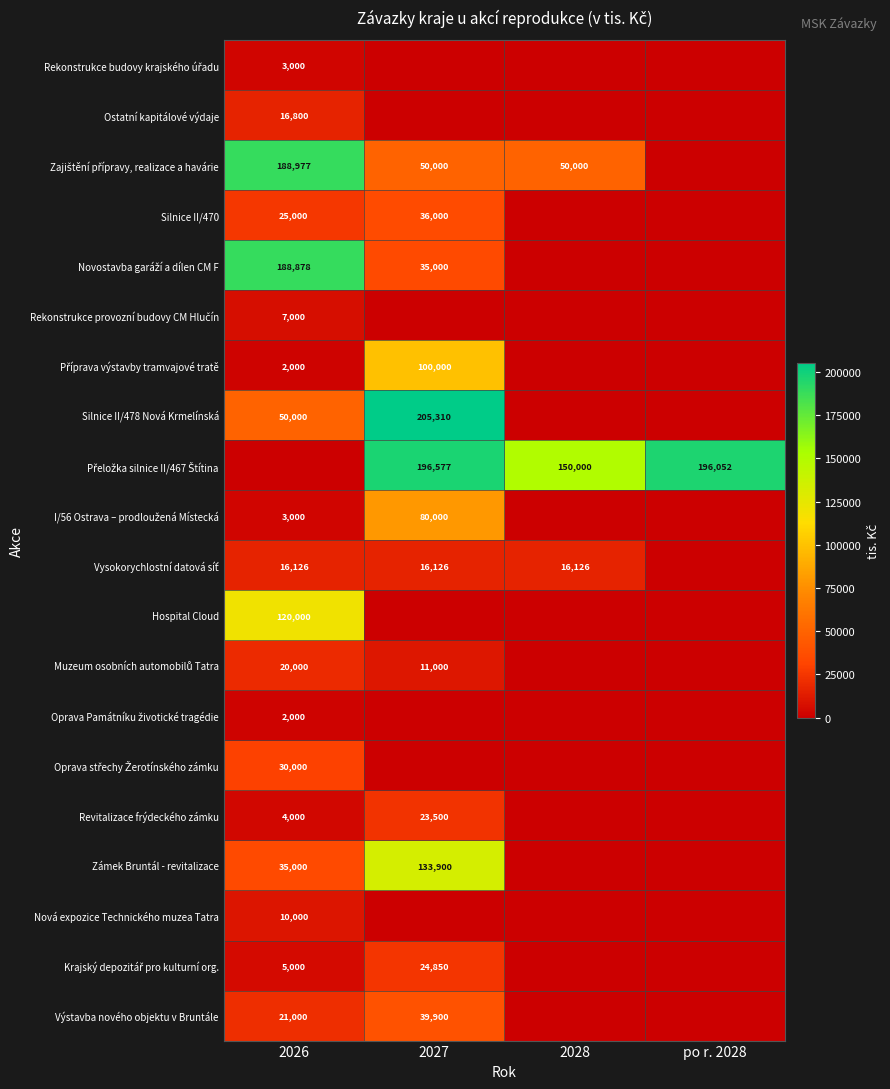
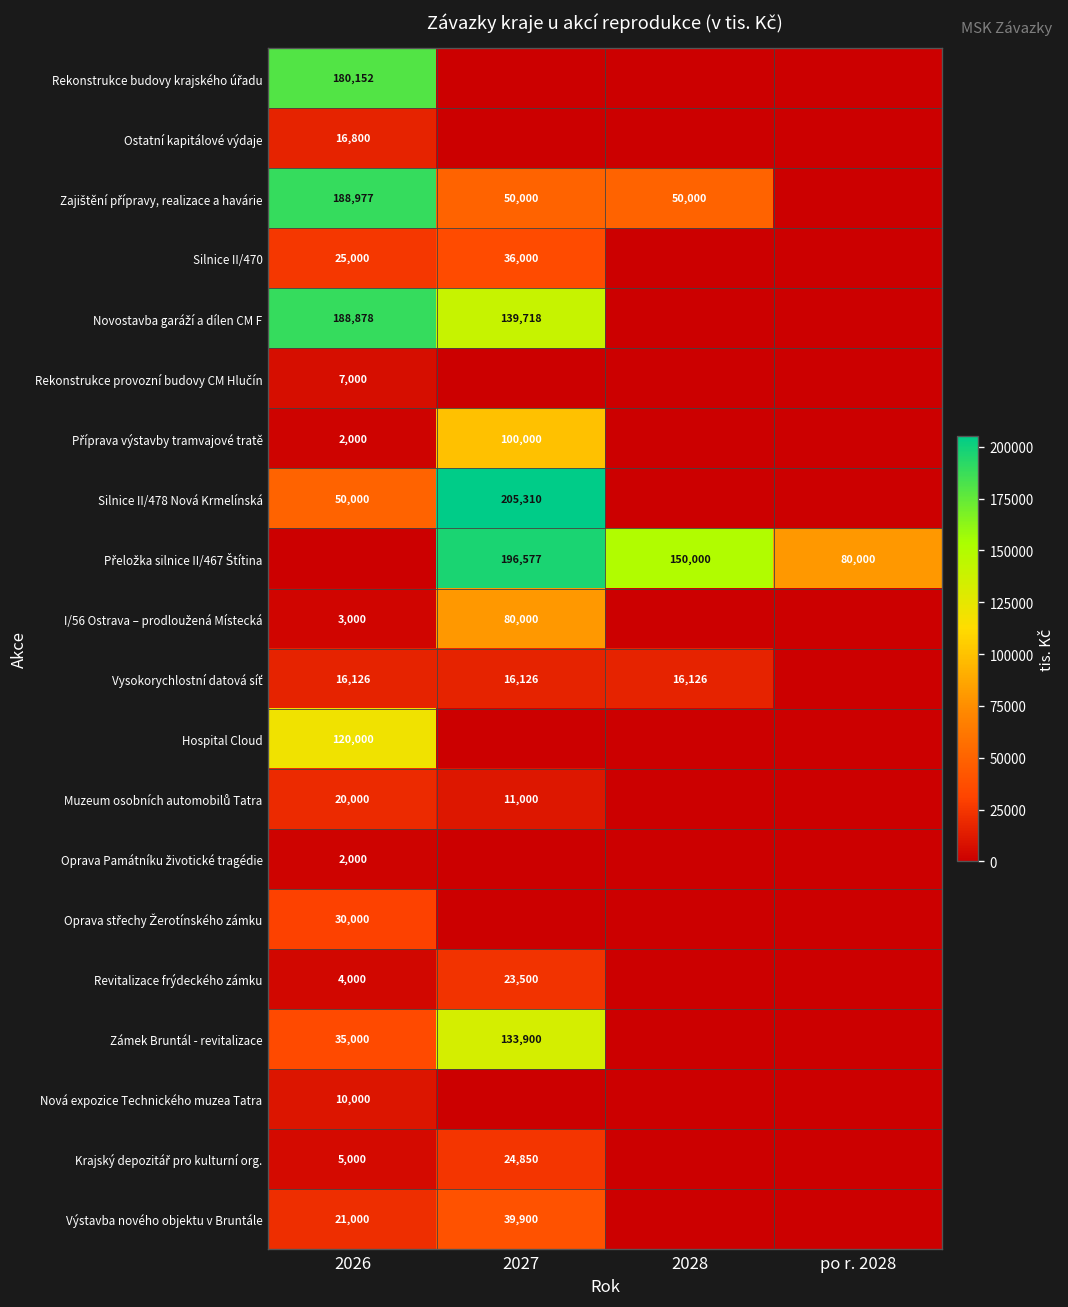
  {
    "Rekonstrukce budovy krajského úřadu": {
-     "2026": "3,000"
+     "2026": "180,152"
    },
    "Ostatní kapitálové výdaje": {
      "2026": "16,800"
    },
    "Zajištění přípravy, realizace a havárie": {
      "2026": "188,977",
      "2027": "50,000",
      "2028": "50,000"
    },
    "Silnice II/470": {
      "2026": "25,000",
      "2027": "36,000"
    },
    "Novostavba garáží a dílen CM F": {
      "2026": "188,878",
-     "2027": "35,000"
+     "2027": "139,718"
    },
    "Rekonstrukce provozní budovy CM Hlučín": {
      "2026": "7,000"
    },
    "Příprava výstavby tramvajové tratě": {
      "2026": "2,000",
      "2027": "100,000"
    },
    "Silnice II/478 Nová Krmelínská": {
      "2026": "50,000",
      "2027": "205,310"
    },
    "Přeložka silnice II/467 Štítina": {
      "2027": "196,577",
      "2028": "150,000",
-     "po r. 2028": "196,052"
+     "po r. 2028": "80,000"
    },
    "I/56 Ostrava – prodloužená Místecká": {
      "2026": "3,000",
      "2027": "80,000"
    },
    "Vysokorychlostní datová síť": {
      "2026": "16,126",
      "2027": "16,126",
      "2028": "16,126"
    },
    "Hospital Cloud": {
      "2026": "120,000"
    },
    "Muzeum osobních automobilů Tatra": {
      "2026": "20,000",
      "2027": "11,000"
    },
    "Oprava Památníku životické tragédie": {
      "2026": "2,000"
    },
    "Oprava střechy Žerotínského zámku": {
      "2026": "30,000"
    },
    "Revitalizace frýdeckého zámku": {
      "2026": "4,000",
      "2027": "23,500"
    },
    "Zámek Bruntál - revitalizace": {
      "2026": "35,000",
      "2027": "133,900"
    },
    "Nová expozice Technického muzea Tatra": {
      "2026": "10,000"
    },
    "Krajský depozitář pro kulturní org.": {
      "2026": "5,000",
      "2027": "24,850"
    },
    "Výstavba nového objektu v Bruntále": {
      "2026": "21,000",
      "2027": "39,900"
    }
  }
